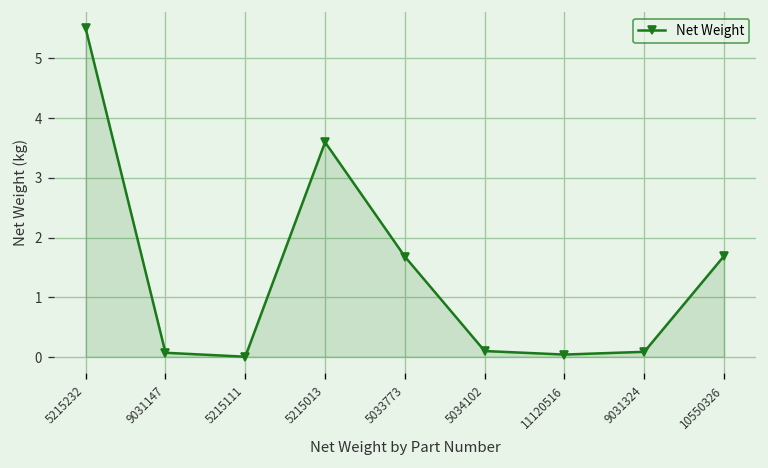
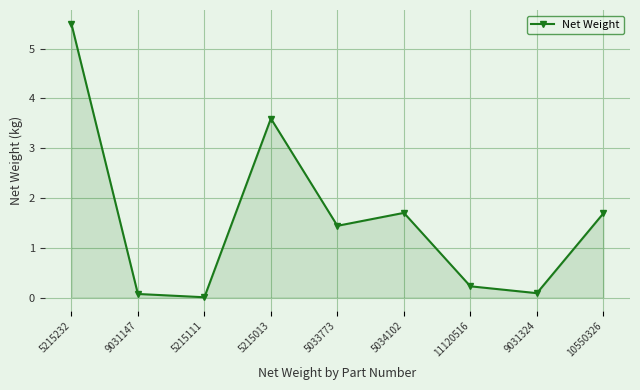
  {
    "5215232": 5.5,
    "9031147": 0.1,
    "5215111": 0.0,
    "5215013": 3.6,
-   "5033773": 1.7,
-   "5034102": 0.1,
-   "11120516": 0.0,
+   "5033773": 1.4,
+   "5034102": 1.7,
+   "11120516": 0.2,
    "9031324": 0.1,
    "10550326": 1.7
  }
